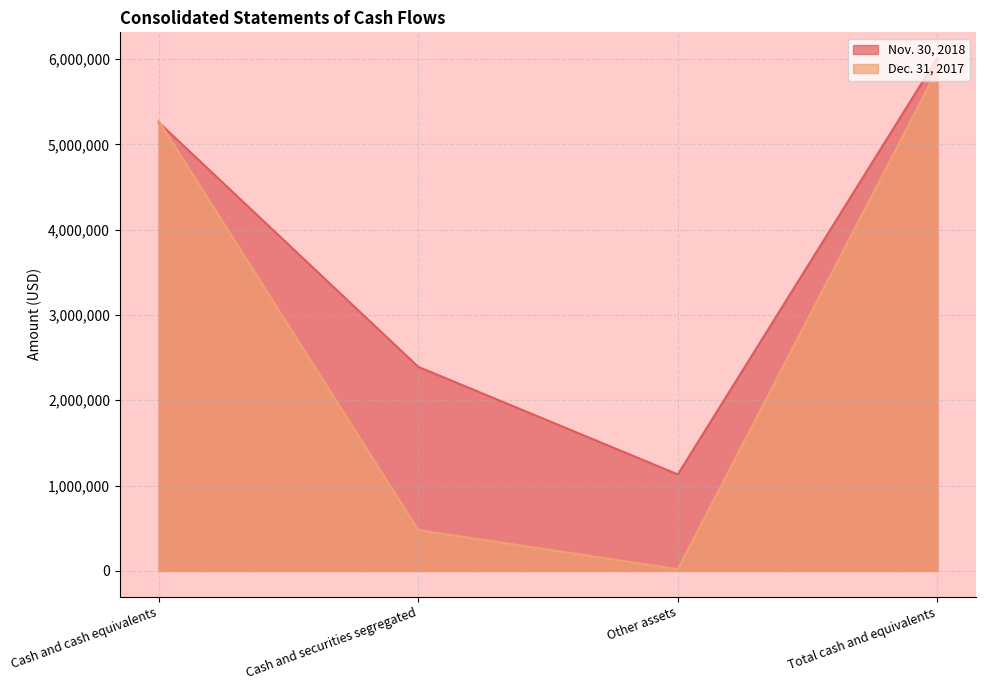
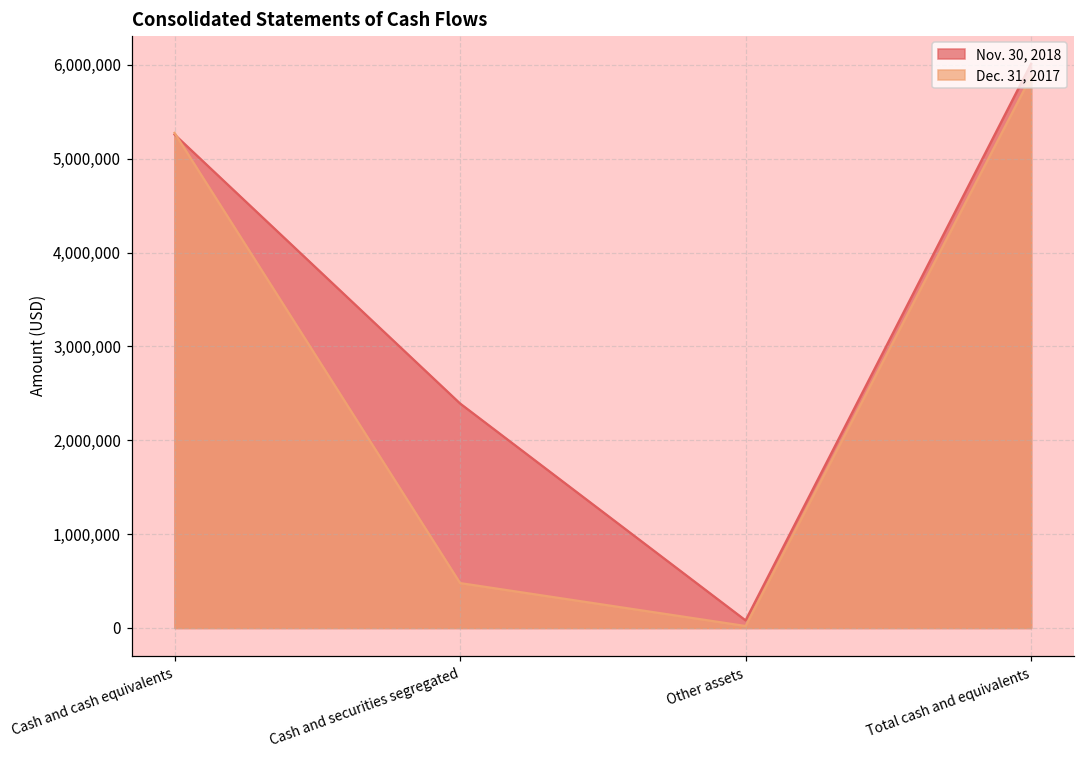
  {
    "Nov. 30, 2018": {
      "Cash and securities segregated": "2,400,000",
-     "Other assets": "1,100,000"
+     "Other assets": "100,000"
    },
    "Dec. 31, 2017": {
      "Cash and securities segregated": "500,000",
      "Other assets": "0"
    }
  }
